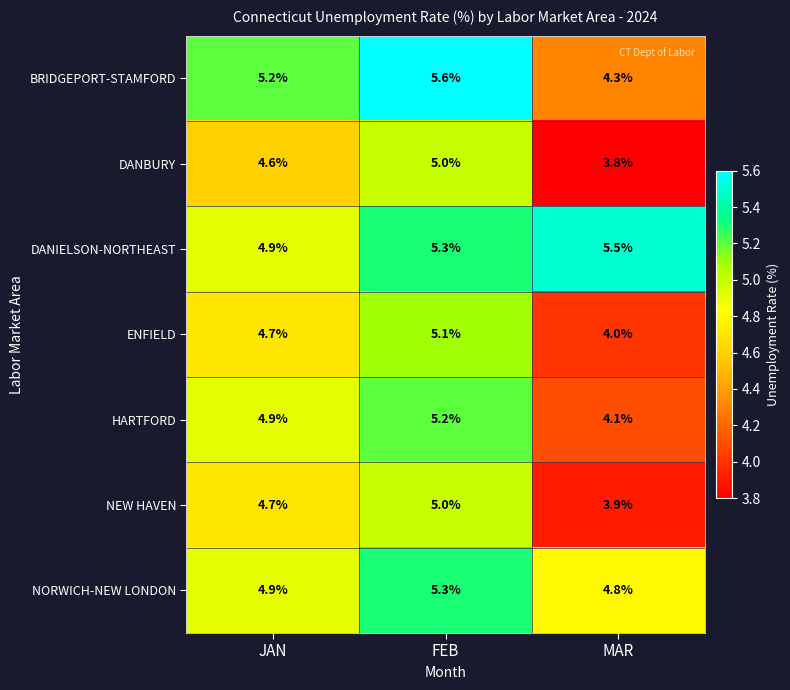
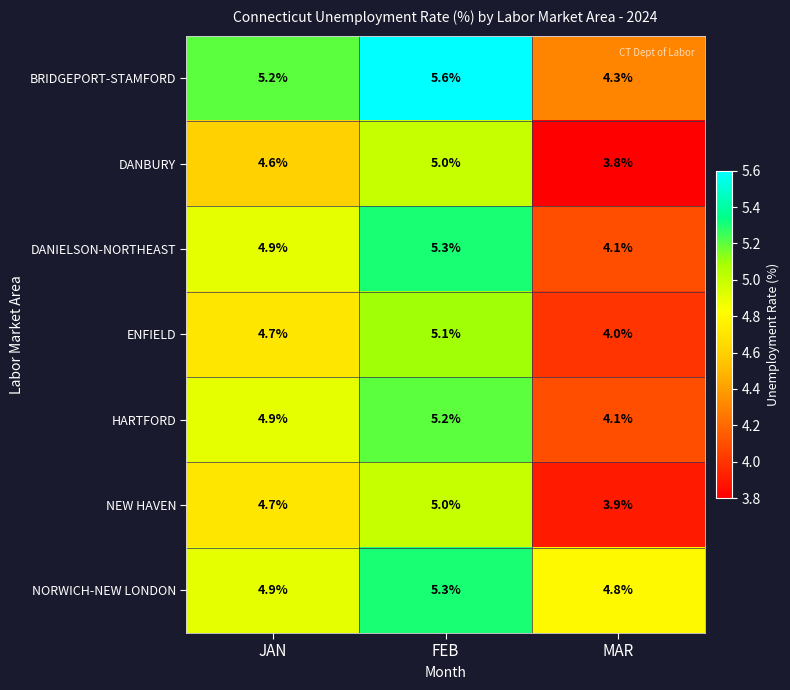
  {
    "BRIDGEPORT-STAMFORD": {
      "JAN": "5.2%",
      "FEB": "5.6%"
    },
    "DANBURY": {
      "JAN": "4.6%",
      "FEB": "5.0%",
      "MAR": "3.8%"
    },
    "DANIELSON-NORTHEAST": {
      "JAN": "4.9%",
      "FEB": "5.3%",
-     "MAR": "5.5%"
+     "MAR": "4.1%"
    },
    "ENFIELD": {
      "JAN": "4.7%",
      "FEB": "5.1%",
      "MAR": "4.0%"
    },
    "HARTFORD": {
      "JAN": "4.9%",
      "FEB": "5.2%",
      "MAR": "4.1%"
    },
    "NEW HAVEN": {
      "JAN": "4.7%",
      "FEB": "5.0%",
      "MAR": "3.9%"
    },
    "NORWICH-NEW LONDON": {
      "JAN": "4.9%",
      "FEB": "5.3%",
      "MAR": "4.8%"
    }
  }
